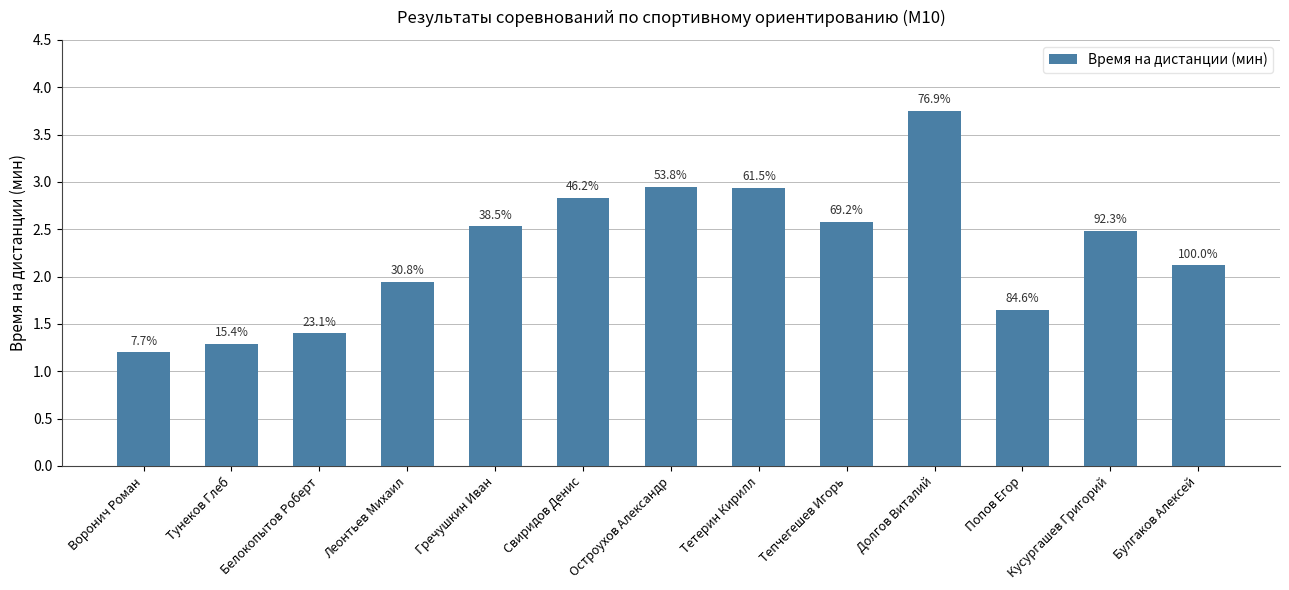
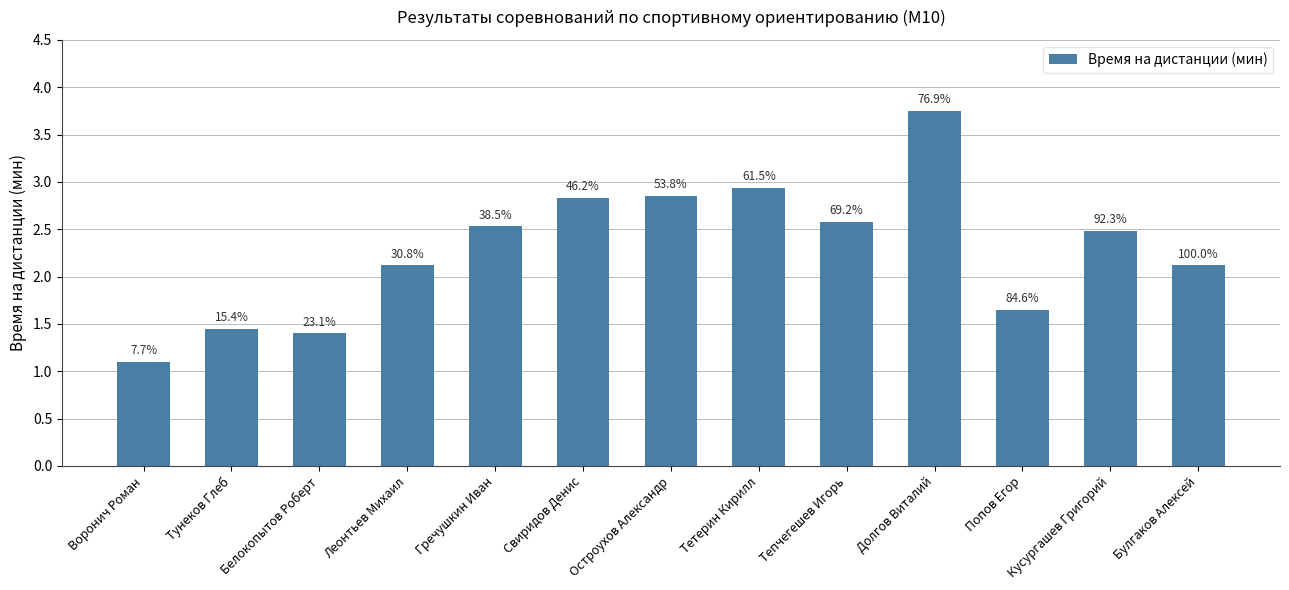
  {
-   "Воронич Роман": 1.2,
-   "Тунеков Глеб": 1.3,
-   "Леонтьев Михаил": 1.9,
-   "Остроухов Александр": 3.0
+   "Воронич Роман": 1.1,
+   "Тунеков Глеб": 1.5,
+   "Леонтьев Михаил": 2.1,
+   "Остроухов Александр": 2.9
  }
